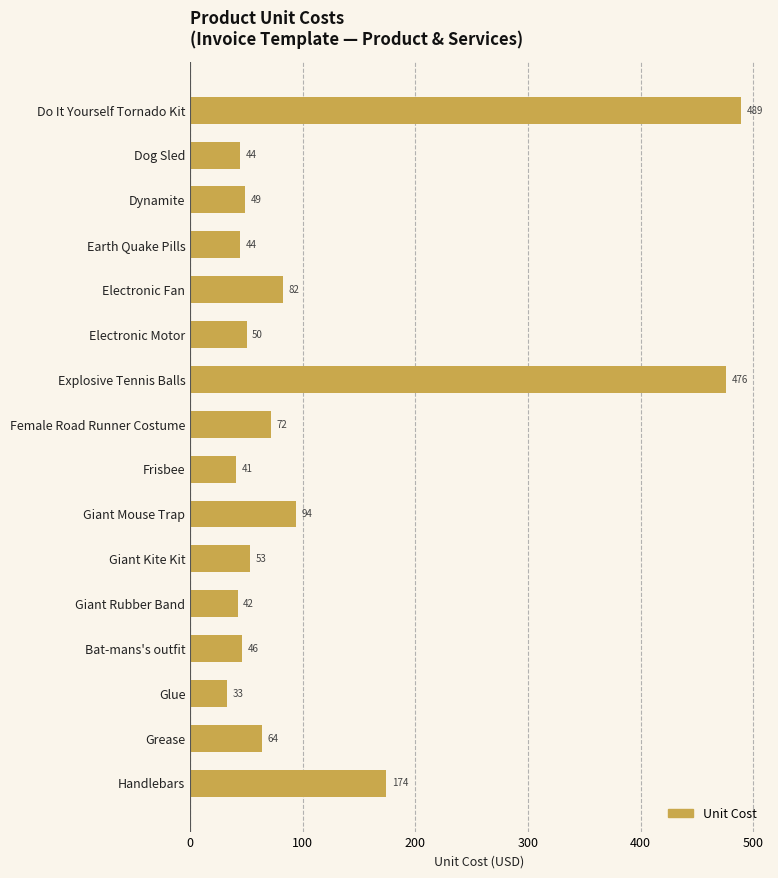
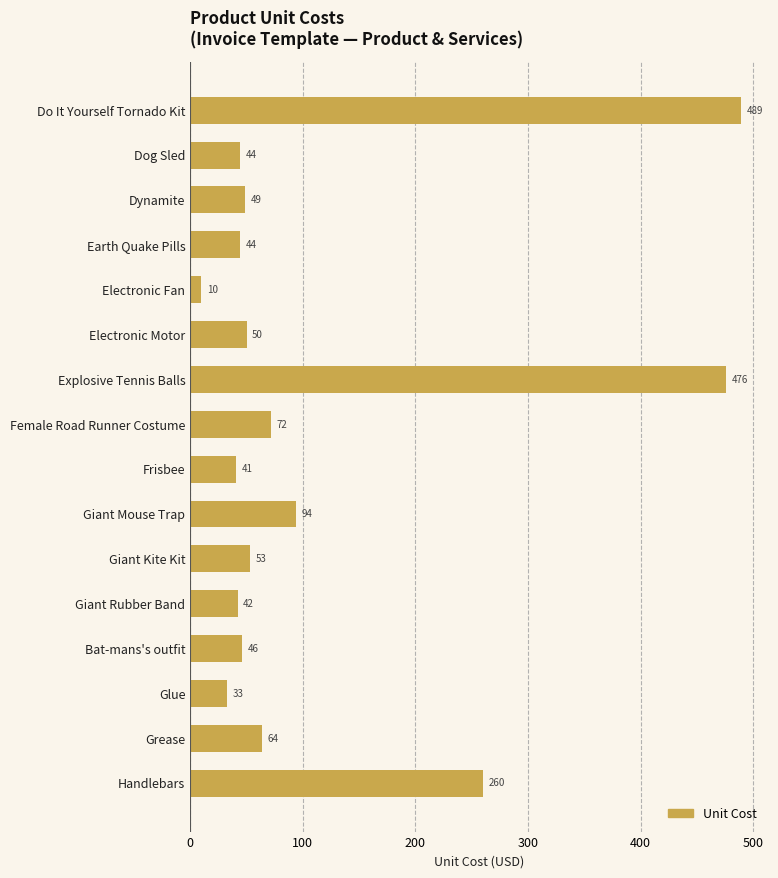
  {
    "Do It Yourself Tornado Kit": 489,
    "Dog Sled": 44,
    "Dynamite": 49,
    "Earth Quake Pills": 44,
-   "Electronic Fan": 82,
+   "Electronic Fan": 10,
    "Electronic Motor": 50,
    "Explosive Tennis Balls": 476,
    "Female Road Runner Costume": 72,
    "Frisbee": 41,
    "Giant Mouse Trap": 94,
    "Giant Kite Kit": 53,
    "Giant Rubber Band": 42,
    "Bat-mans's outfit": 46,
    "Glue": 33,
    "Grease": 64,
-   "Handlebars": 174
+   "Handlebars": 260
  }
